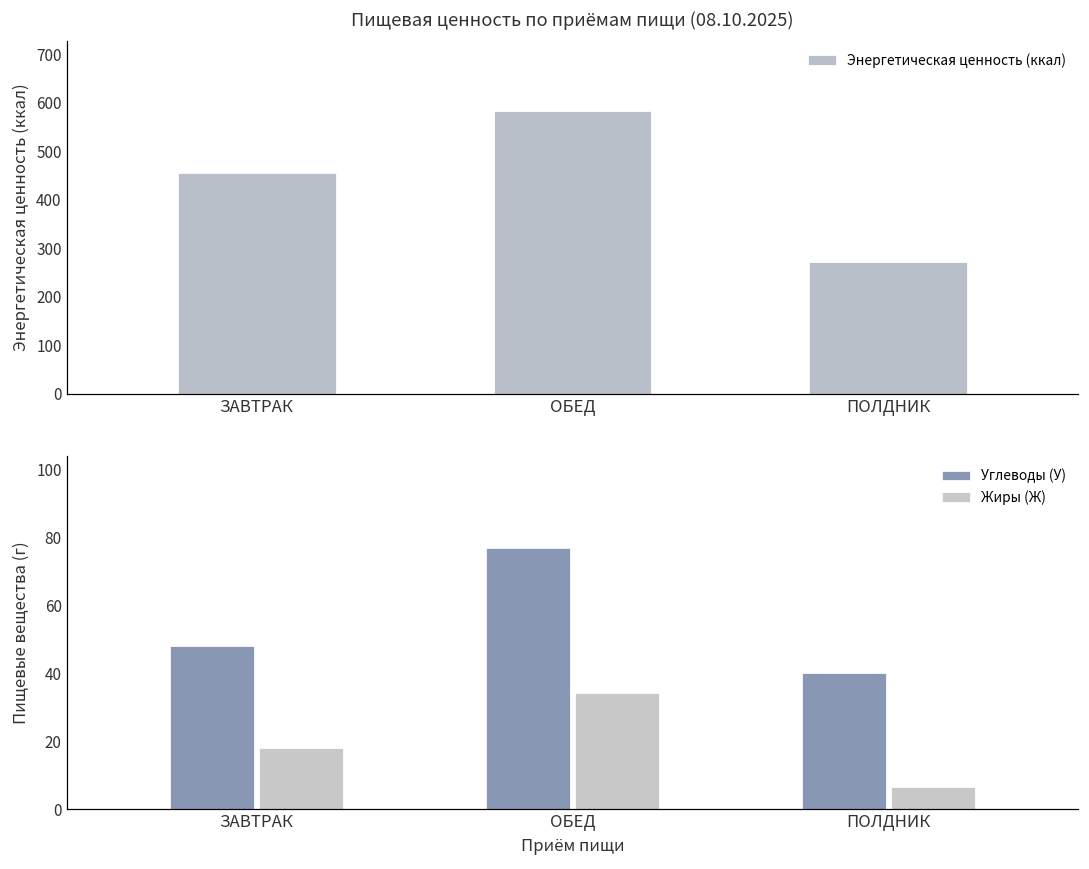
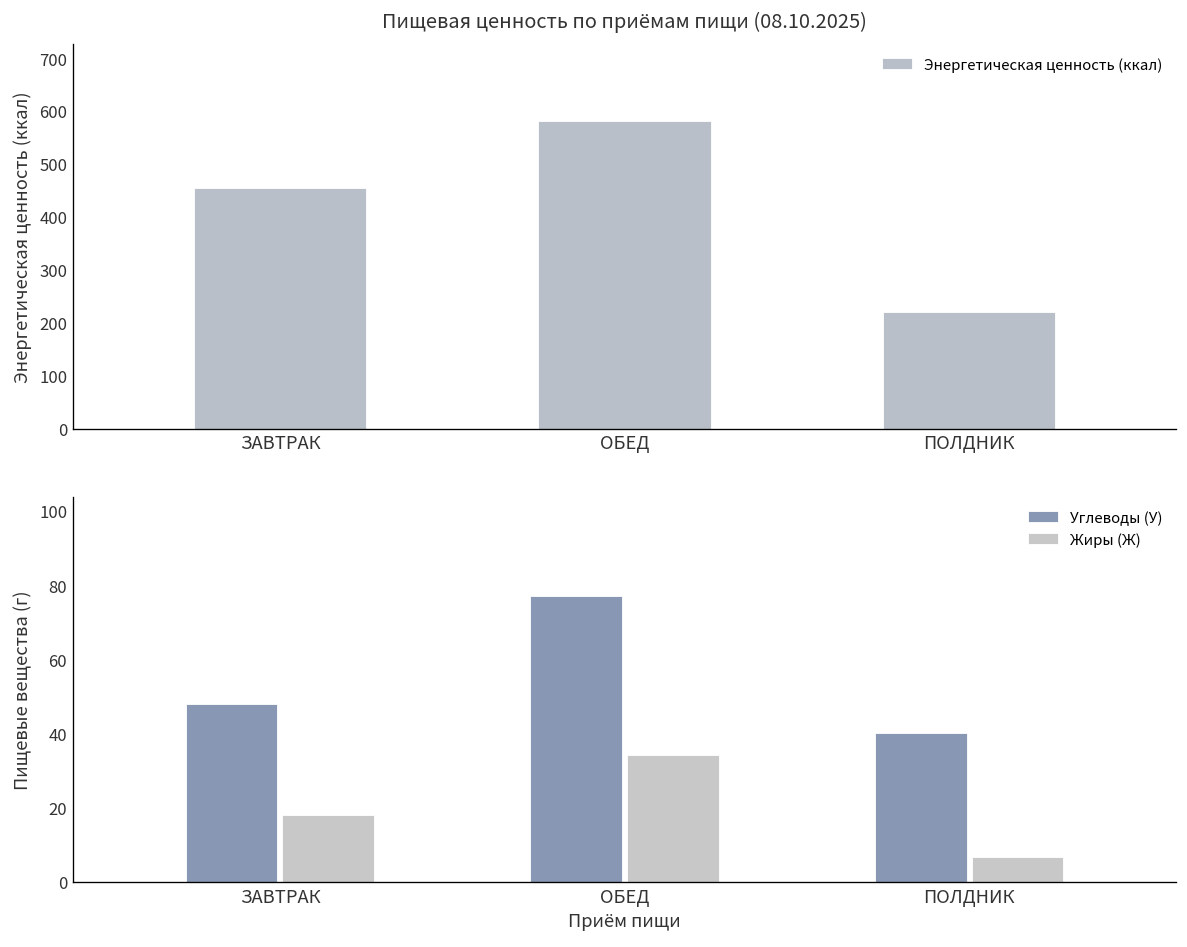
  {
    "Пищевая ценность по приёмам пищи (08.10.2025)": {
      "ЗАВТРАК": 450,
      "ОБЕД": 580,
-     "ПОЛДНИК": 270
+     "ПОЛДНИК": 220
    }
  }
